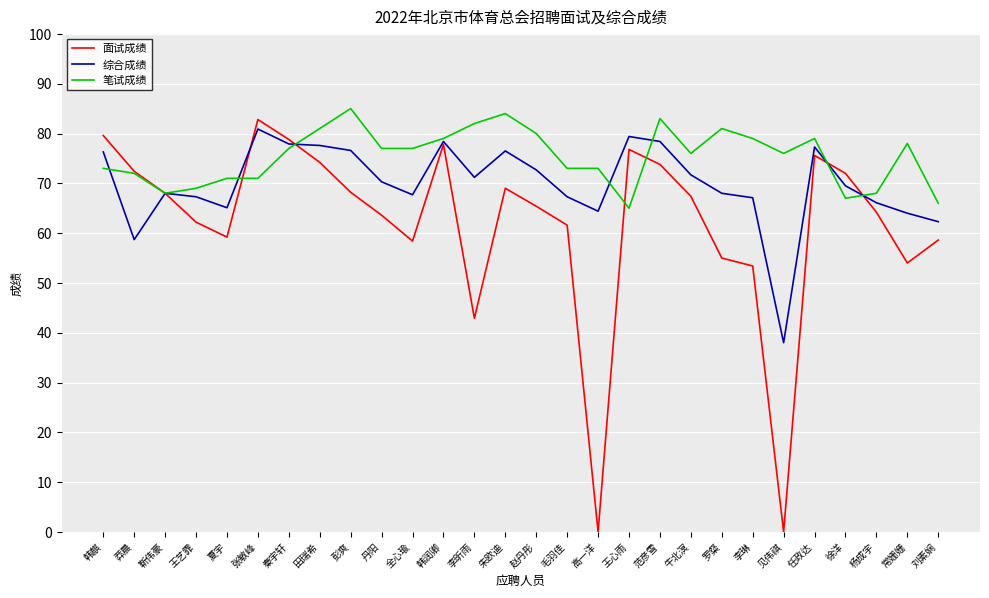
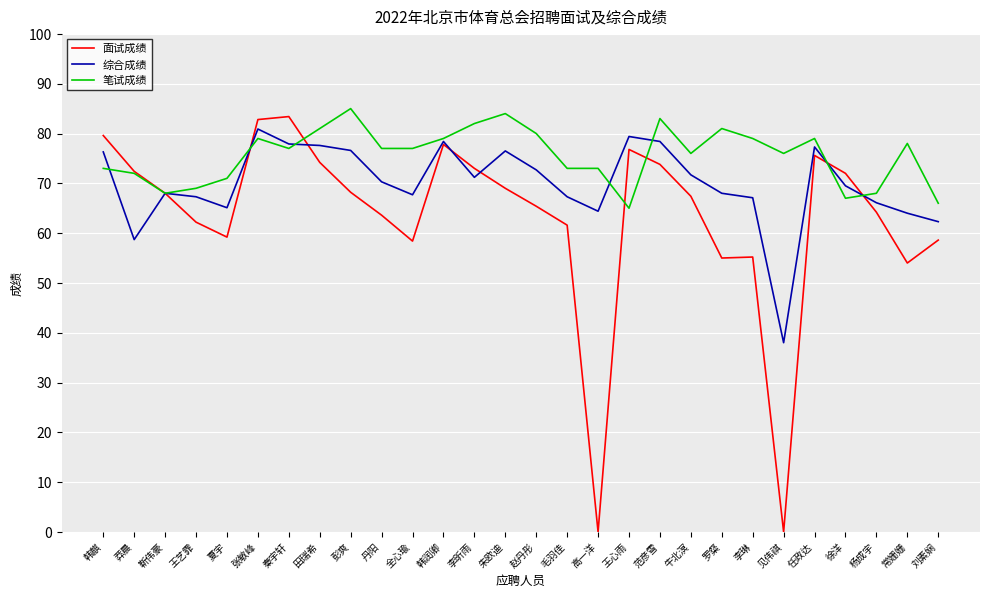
  {
    "面试成绩": {
      "韩麒": 80,
      "王艺霏": 62,
      "夏宇": 59,
      "张敏峰": 83,
-     "秦宇轩": 79,
+     "秦宇轩": 83,
      "田瑞希": 74,
      "彭爽": 68,
      "丹阳": 64,
      "全心瑜": 58,
      "韩润卿": 78,
-     "李昕雨": 43,
+     "李昕雨": 73,
      "朱欧迪": 69,
      "赵丹彤": 65,
      "毛羽佳": 62,
      "高一洋": 0,
      "王心雨": 77,
      "范彦雪": 74,
      "牛北溟": 67,
      "罗粲": 55,
-     "李琳": 53,
+     "李琳": 55,
      "见伟祺": 0,
      "任政达": 76,
      "徐洋": 72,
      "杨成宇": 64,
      "常姗姗": 54,
      "刘素娴": 59
    },
    "综合成绩": {
      "韩麒": 76,
      "莽晨": 59,
      "王艺霏": 67,
      "夏宇": 65,
      "张敏峰": 81,
      "秦宇轩": 78,
      "田瑞希": 78,
      "彭爽": 77,
      "丹阳": 70,
      "全心瑜": 68,
      "韩润卿": 78,
      "李昕雨": 71,
      "朱欧迪": 77,
      "赵丹彤": 73,
      "毛羽佳": 67,
      "高一洋": 64,
      "王心雨": 79,
      "范彦雪": 78,
      "牛北溟": 72,
      "罗粲": 68,
      "李琳": 67,
      "见伟祺": 38,
      "任政达": 77,
      "徐洋": 70,
      "杨成宇": 66,
      "常姗姗": 64,
      "刘素娴": 62
    },
    "笔试成绩": {
      "韩麒": 73,
      "王艺霏": 69,
      "夏宇": 71,
-     "张敏峰": 71,
+     "张敏峰": 79,
      "秦宇轩": 77,
      "田瑞希": 81,
      "彭爽": 85,
      "丹阳": 77,
      "全心瑜": 77,
      "韩润卿": 79,
      "李昕雨": 82,
      "朱欧迪": 84,
      "赵丹彤": 80,
      "毛羽佳": 73,
      "高一洋": 73,
      "王心雨": 65,
      "范彦雪": 83,
      "牛北溟": 76,
      "罗粲": 81,
      "李琳": 79,
      "见伟祺": 76,
      "任政达": 79,
      "徐洋": 67,
      "杨成宇": 68,
      "常姗姗": 78,
      "刘素娴": 66
    }
  }
